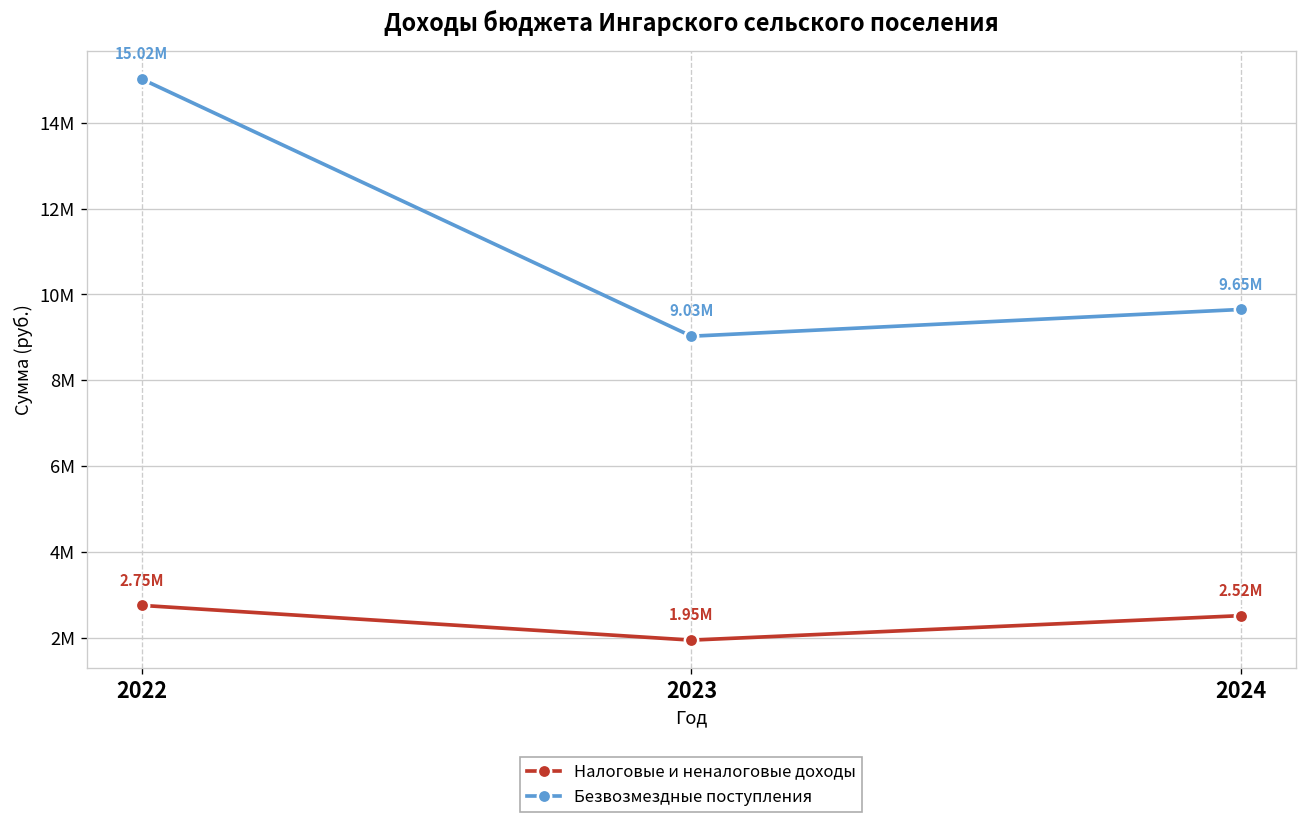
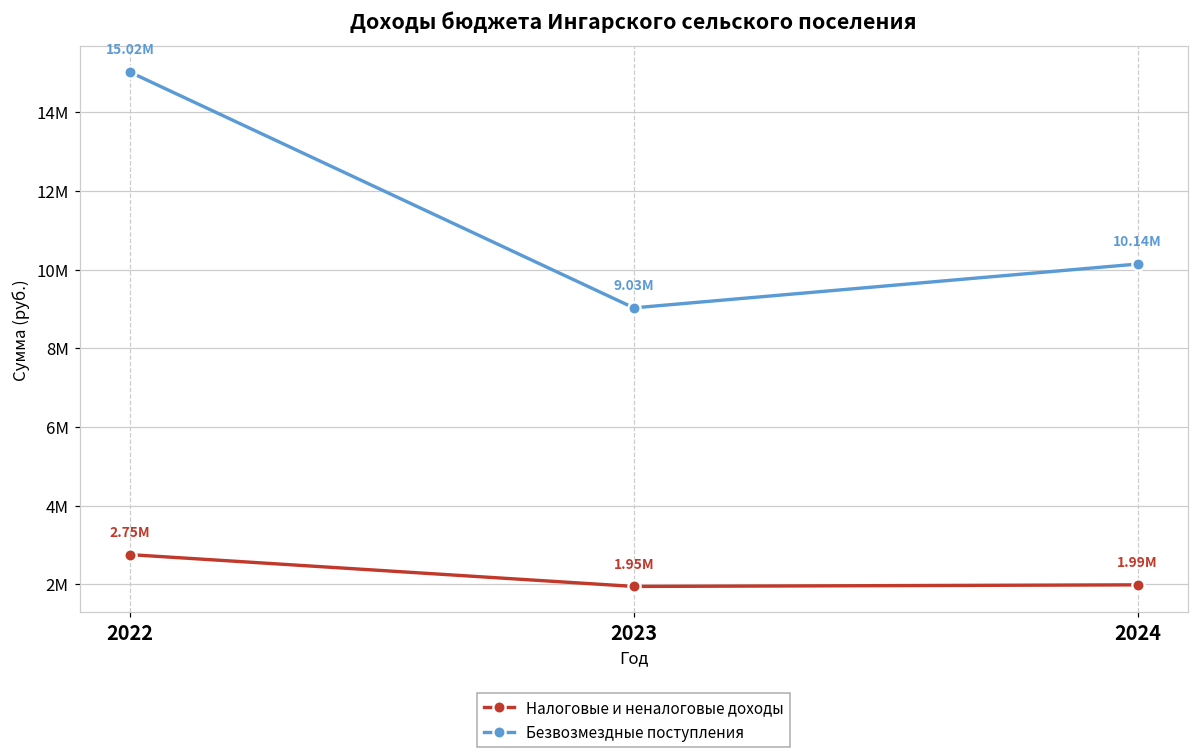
  {
    "Налоговые и неналоговые доходы": {
-     "2024": "2.52М"
+     "2024": "1.99М"
    },
    "Безвозмездные поступления": {
-     "2024": "9.65М"
+     "2024": "10.14М"
    }
  }
